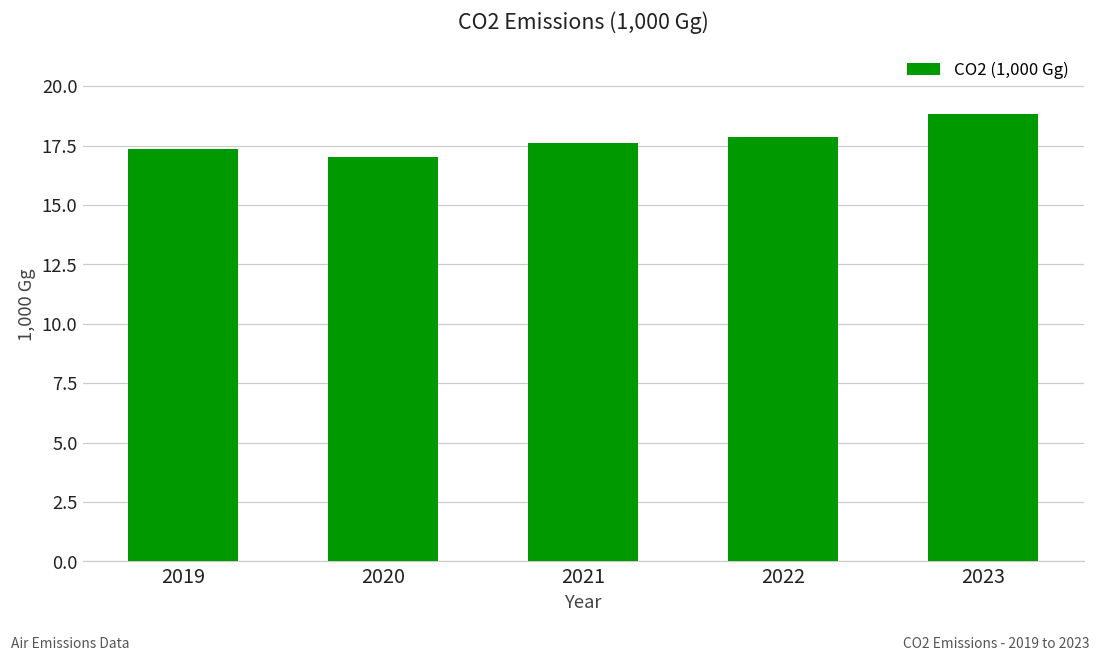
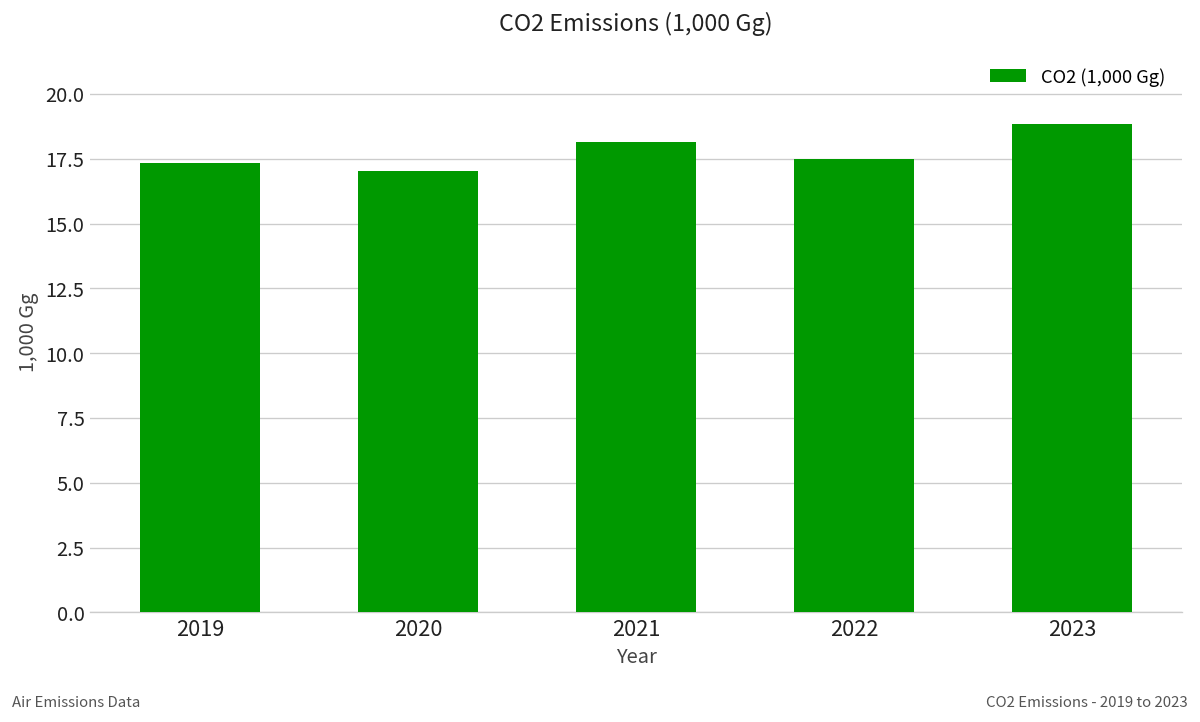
  {
    "2019": 17.3,
    "2020": 17.0,
-   "2021": 17.6,
-   "2022": 17.9,
+   "2021": 18.1,
+   "2022": 17.5,
    "2023": 18.8
  }
